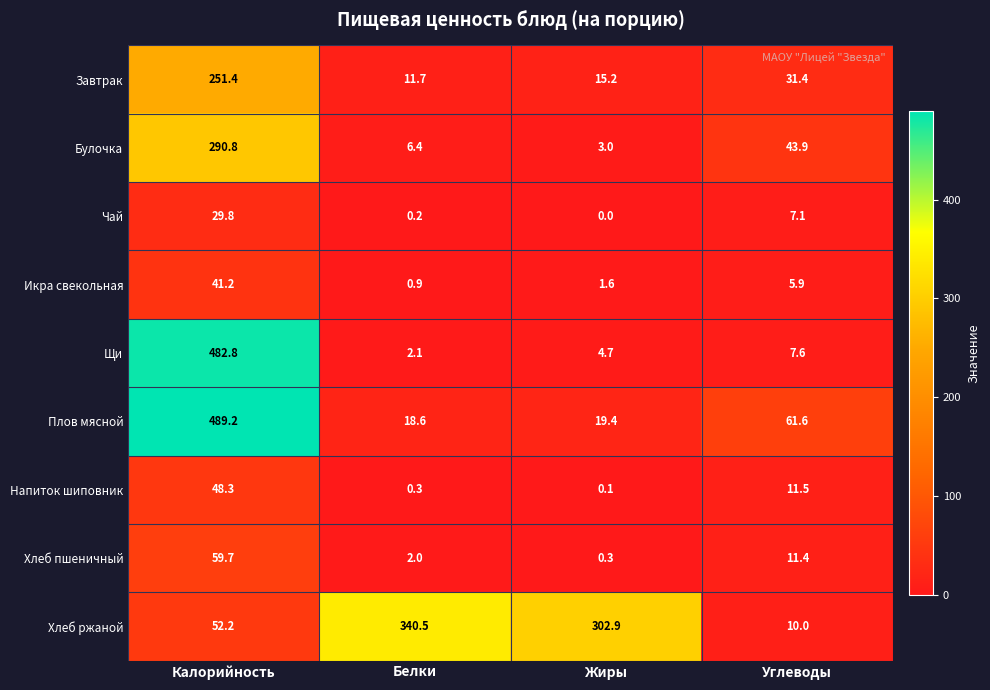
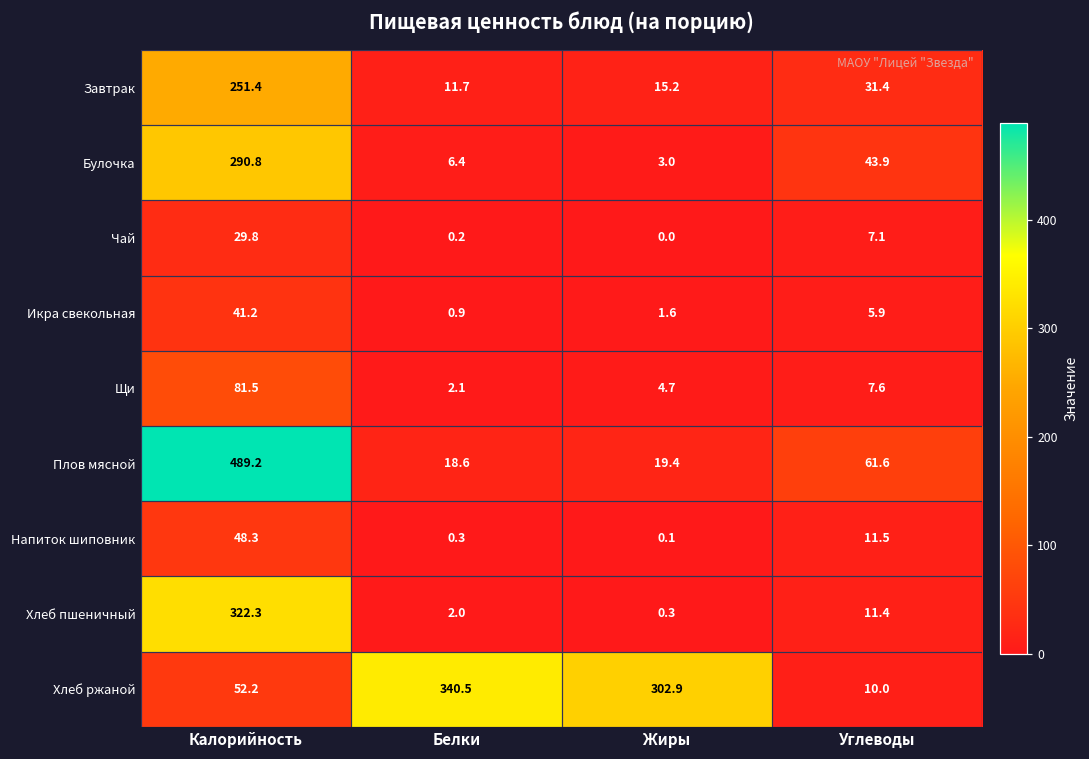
  {
    "Завтрак": {
      "Калорийность": 251.4,
      "Белки": 11.7,
      "Жиры": 15.2
    },
    "Булочка": {
      "Калорийность": 290.8,
      "Белки": 6.4,
      "Жиры": 3.0,
      "Углеводы": 43.9
    },
    "Чай": {
      "Калорийность": 29.8,
      "Белки": 0.2,
      "Жиры": 0.0,
      "Углеводы": 7.1
    },
    "Икра свекольная": {
      "Калорийность": 41.2,
      "Белки": 0.9,
      "Жиры": 1.6,
      "Углеводы": 5.9
    },
    "Щи": {
-     "Калорийность": 482.8,
+     "Калорийность": 81.5,
      "Белки": 2.1,
      "Жиры": 4.7,
      "Углеводы": 7.6
    },
    "Плов мясной": {
      "Калорийность": 489.2,
      "Белки": 18.6,
      "Жиры": 19.4,
      "Углеводы": 61.6
    },
    "Напиток шиповник": {
      "Калорийность": 48.3,
      "Белки": 0.3,
      "Жиры": 0.1,
      "Углеводы": 11.5
    },
    "Хлеб пшеничный": {
-     "Калорийность": 59.7,
+     "Калорийность": 322.3,
      "Белки": 2.0,
      "Жиры": 0.3,
      "Углеводы": 11.4
    },
    "Хлеб ржаной": {
      "Калорийность": 52.2,
      "Белки": 340.5,
      "Жиры": 302.9,
      "Углеводы": 10.0
    }
  }
